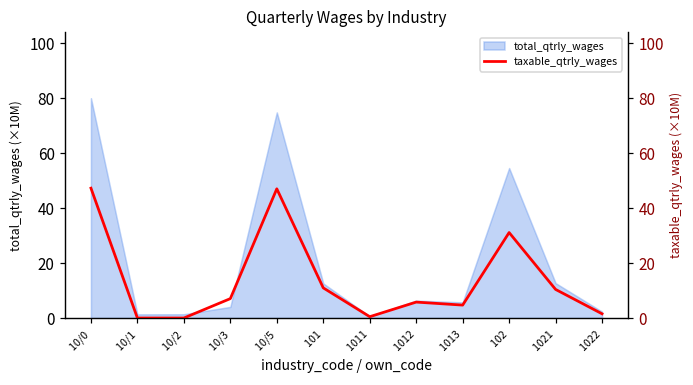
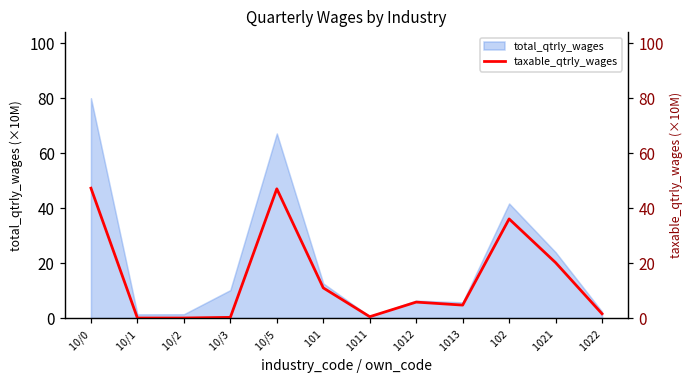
  {
    "total_qtrly_wages": {
      "10/0": 80,
      "10/1": 1,
      "10/2": 1,
-     "10/3": 4,
-     "10/5": 75,
+     "10/3": 10,
+     "10/5": 67,
      "101": 13,
      "1011": 1,
      "1012": 6,
      "1013": 6,
-     "102": 55,
-     "1021": 13,
+     "102": 42,
+     "1021": 24,
      "1022": 2
    },
    "taxable_qtrly_wages": {
      "10/0": 47,
      "10/1": 0,
      "10/2": 0,
-     "10/3": 7,
+     "10/3": 0,
      "10/5": 47,
      "101": 11,
      "1011": 0,
      "1012": 6,
      "1013": 5,
-     "102": 31,
-     "1021": 10,
+     "102": 36,
+     "1021": 20,
      "1022": 2
    }
  }
